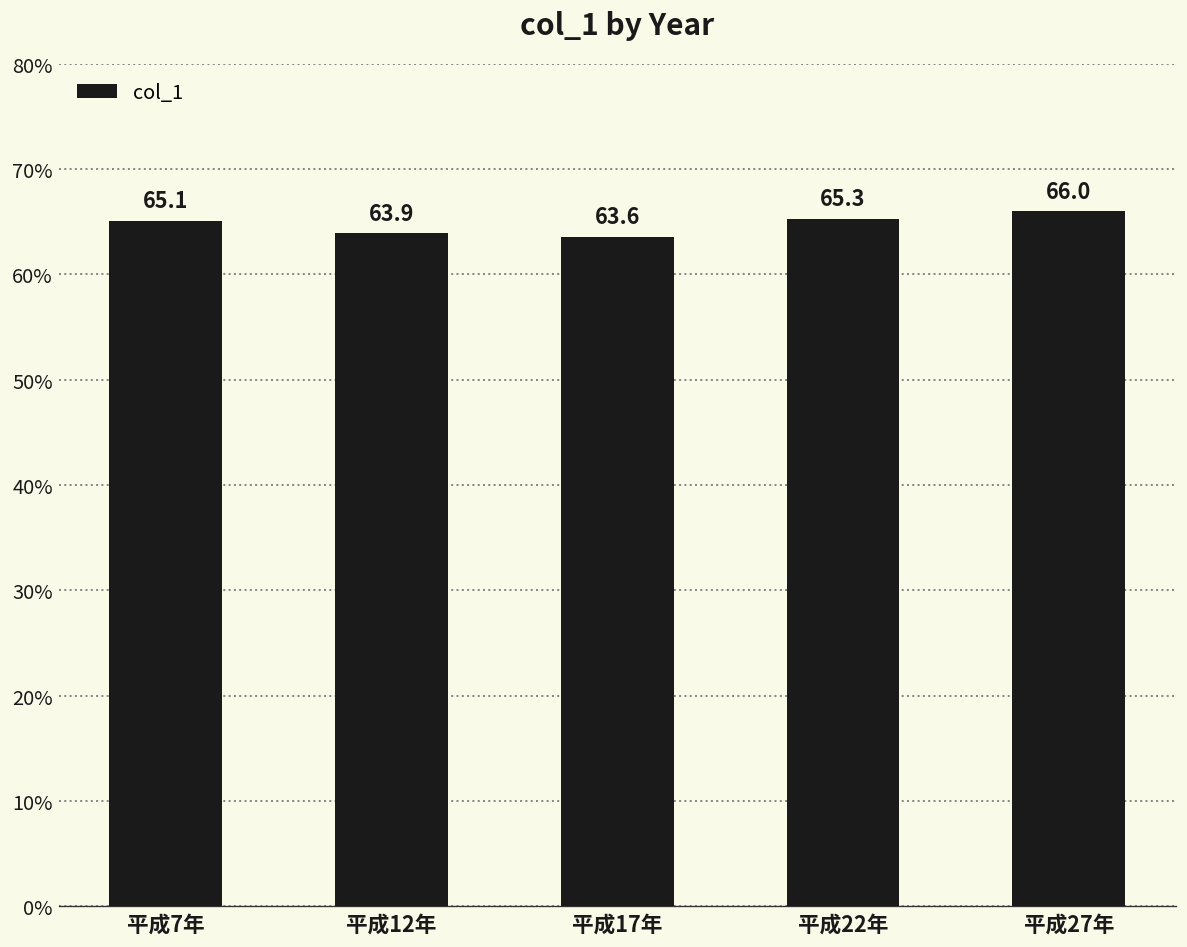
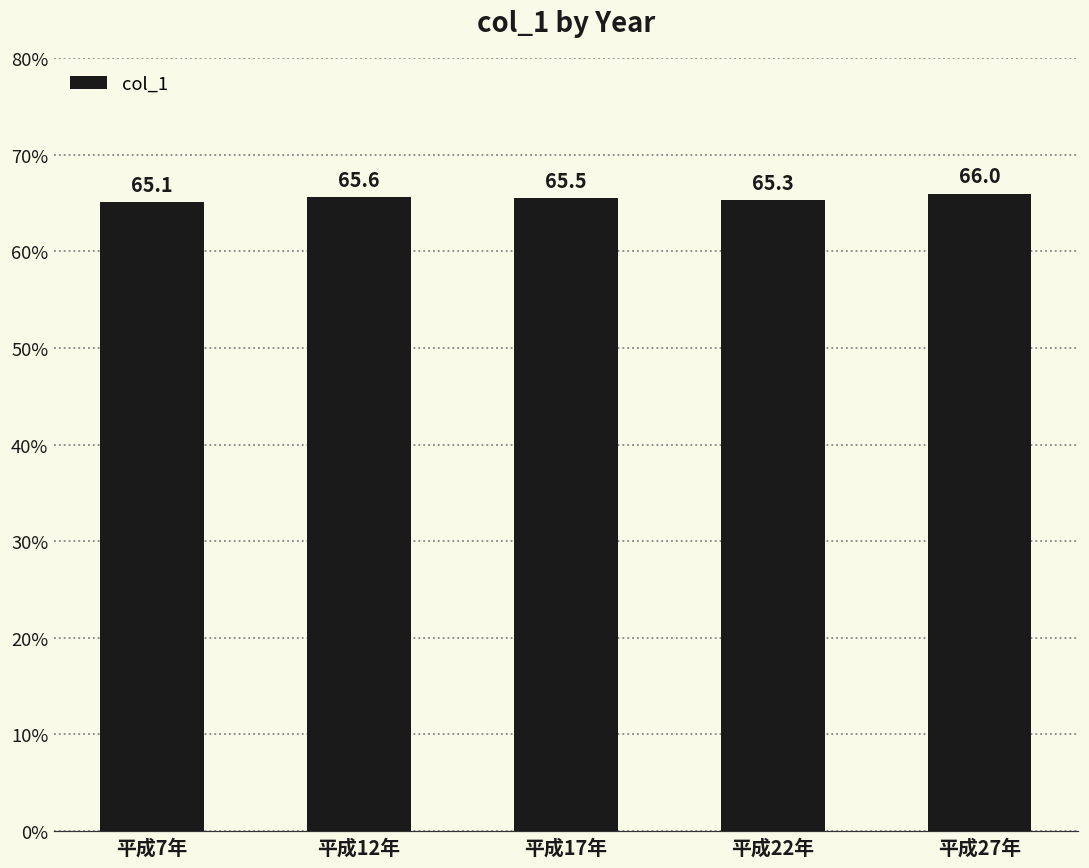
  {
    "平成7年": 65.1,
-   "平成12年": 63.9,
-   "平成17年": 63.6,
+   "平成12年": 65.6,
+   "平成17年": 65.5,
    "平成22年": 65.3,
    "平成27年": 66.0
  }
